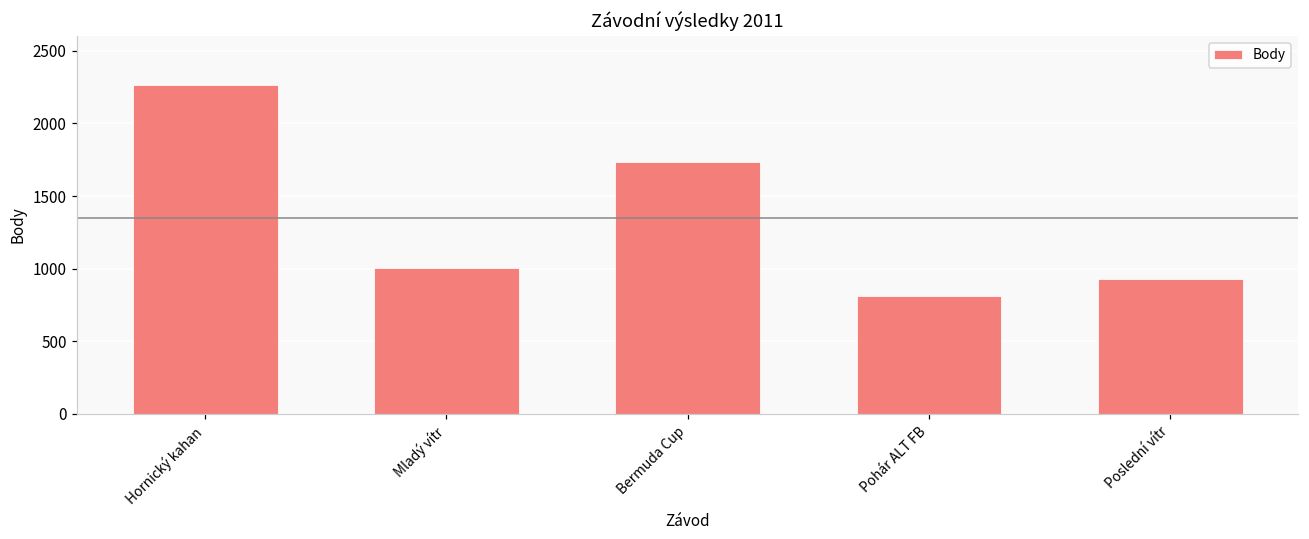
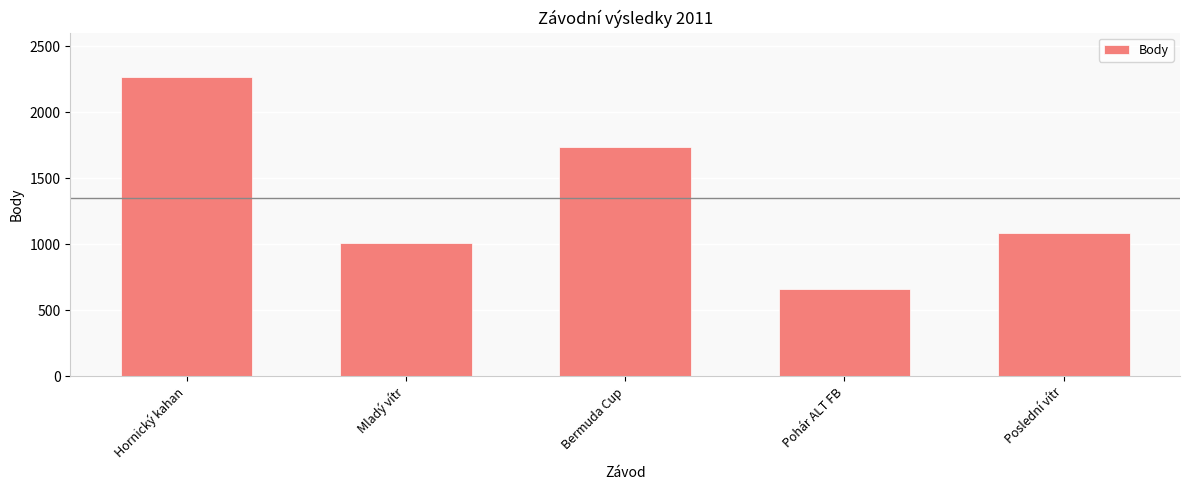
  {
    "Hornický kahan": 2260,
    "Mladý vítr": 1010,
    "Bermuda Cup": 1730,
-   "Pohár ALT FB": 810,
-   "Poslední vítr": 930
+   "Pohár ALT FB": 660,
+   "Poslední vítr": 1080
  }
